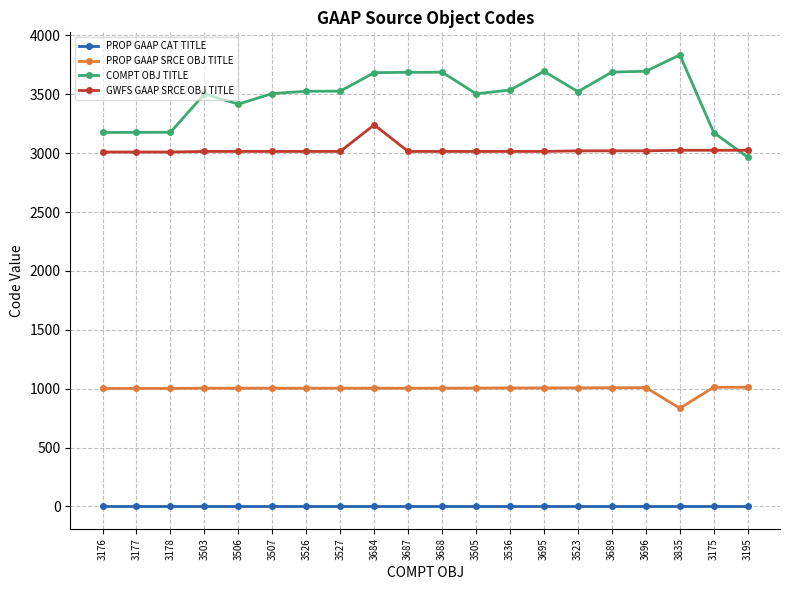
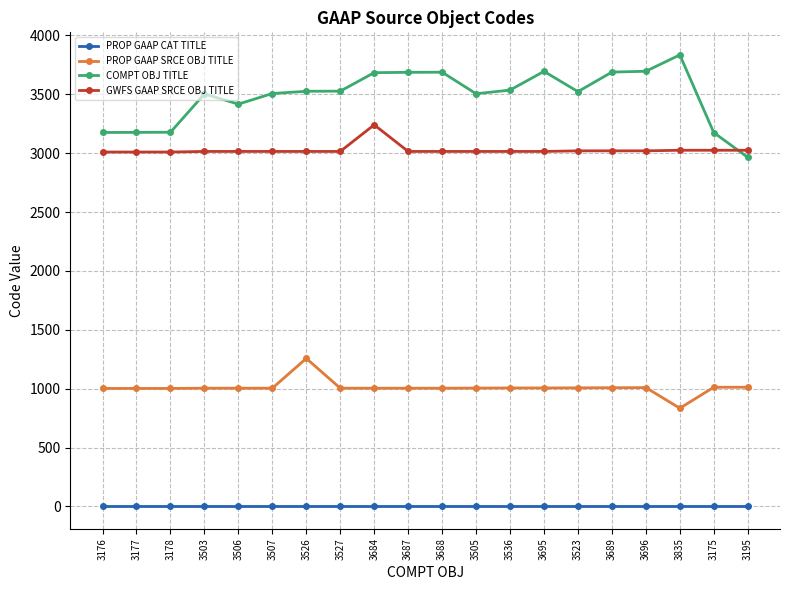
  {
    "PROP GAAP CAT TITLE": {
      "3176": 0,
      "3177": 0,
      "3178": 0,
      "3503": 0,
      "3506": 0,
      "3507": 0,
      "3526": 0,
      "3527": 0,
      "3684": 0,
      "3687": 0,
      "3688": 0,
      "3505": 0,
      "3536": 0,
      "3695": 0,
      "3523": 0,
      "3689": 0,
      "3696": 0,
      "3835": 0,
      "3175": 0,
      "3195": 0
    },
    "PROP GAAP SRCE OBJ TITLE": {
      "3176": 1000,
      "3177": 1000,
      "3178": 1000,
      "3503": 1000,
      "3506": 1000,
      "3507": 1000,
-     "3526": 1000,
+     "3526": 1260,
      "3527": 1000,
      "3684": 1000,
      "3687": 1000,
      "3688": 1000,
      "3505": 1010,
      "3536": 1010,
      "3695": 1010,
      "3523": 1010,
      "3689": 1010,
      "3696": 1010,
      "3835": 830,
      "3175": 1010,
      "3195": 1010
    },
    "COMPT OBJ TITLE": {
      "3176": 3180,
      "3177": 3180,
      "3178": 3180,
      "3506": 3420,
      "3507": 3510,
      "3526": 3530,
      "3527": 3530,
      "3684": 3680,
      "3687": 3690,
      "3688": 3690,
      "3505": 3510,
      "3536": 3540,
      "3695": 3700,
      "3523": 3520,
      "3689": 3690,
      "3696": 3700,
      "3835": 3840,
      "3175": 3180,
      "3195": 2970
    },
    "GWFS GAAP SRCE OBJ TITLE": {
      "3176": 3010,
      "3177": 3010,
      "3178": 3010,
      "3503": 3020,
      "3506": 3020,
      "3507": 3020,
      "3526": 3020,
      "3527": 3020,
      "3684": 3240,
      "3687": 3020,
      "3688": 3020,
      "3505": 3020,
      "3536": 3020,
      "3695": 3020,
      "3523": 3020,
      "3689": 3020,
      "3696": 3020,
      "3835": 3030,
      "3175": 3030,
      "3195": 3030
    }
  }
